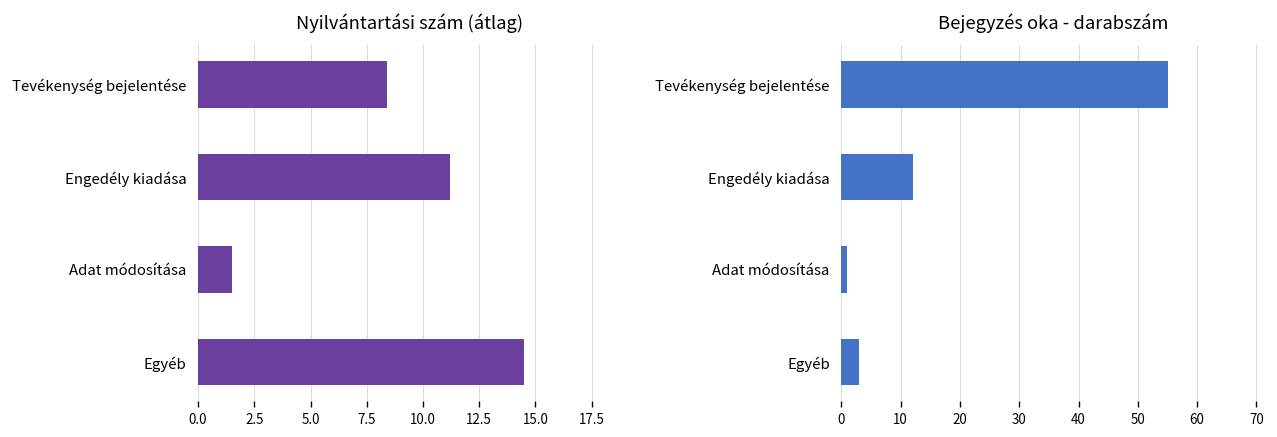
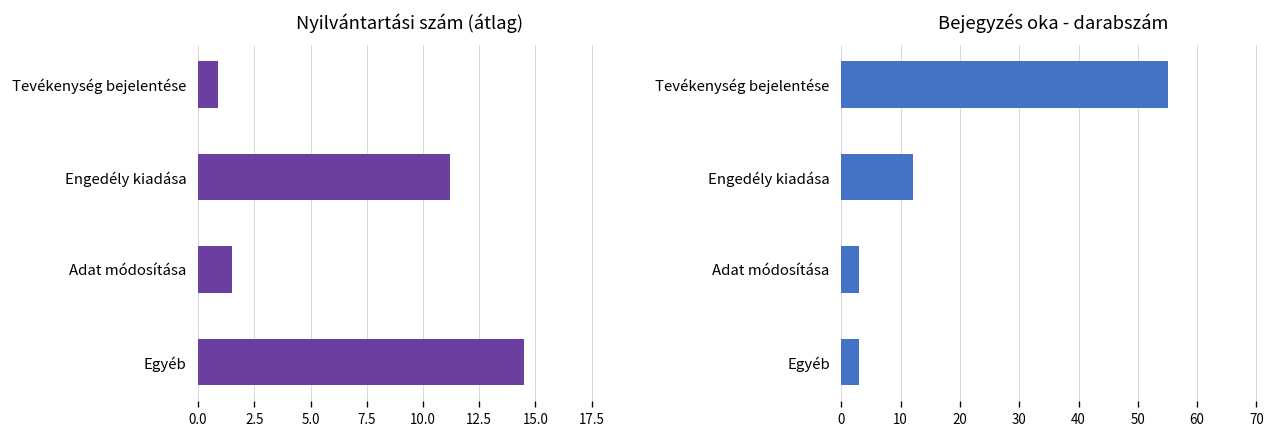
  {
    "Nyilvántartási szám (átlag)": {
-     "Tevékenység bejelentése": 8.4,
+     "Tevékenység bejelentése": 0.9,
      "Engedély kiadása": 11.2,
      "Adat módosítása": 1.5,
      "Egyéb": 14.5
    },
    "Bejegyzés oka - darabszám": {
      "Tevékenység bejelentése": 55,
      "Engedély kiadása": 12,
-     "Adat módosítása": 1,
+     "Adat módosítása": 3,
      "Egyéb": 3
    }
  }
